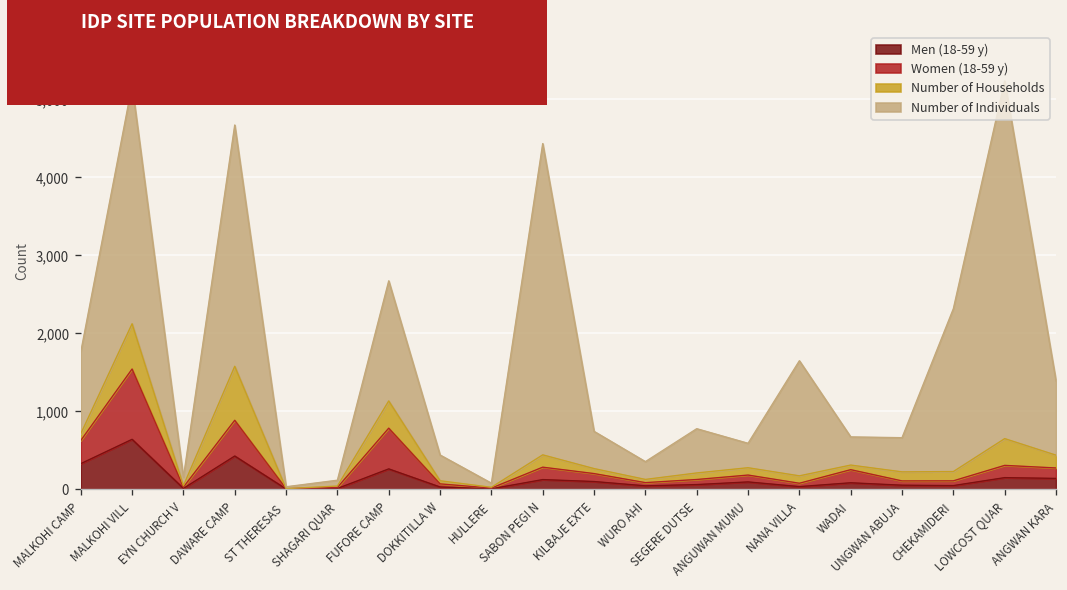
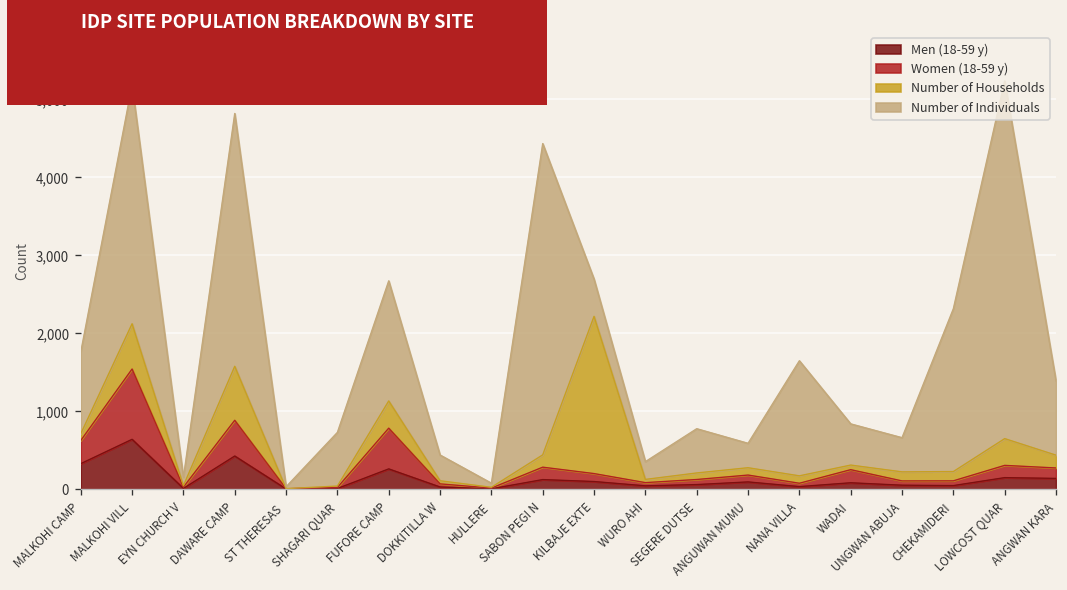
  {
    "Number of Households": {
      "MALKOHI CAMP": "100",
      "MALKOHI VILL": "600",
      "DAWARE CAMP": "700",
      "FUFORE CAMP": "300",
      "DOKKITILLA W": "0",
      "SABON PEGI N": "200",
-     "KILBAJE EXTE": "100",
+     "KILBAJE EXTE": "2,000",
      "WURO AHI": "0",
      "SEGERE DUTSE": "100",
      "ANGUWAN MUMU": "100",
      "NANA VILLA": "100",
      "WADAI": "100",
      "UNGWAN ABUJA": "100",
      "CHEKAMIDERI": "100",
      "LOWCOST QUAR": "300",
      "ANGWAN KARA": "200"
    },
    "Number of Individuals": {
      "MALKOHI CAMP": "1,000",
      "MALKOHI VILL": "3,100",
      "EYN CHURCH V": "100",
-     "DAWARE CAMP": "3,100",
-     "SHAGARI QUAR": "100",
+     "DAWARE CAMP": "3,200",
+     "SHAGARI QUAR": "700",
      "FUFORE CAMP": "1,500",
      "DOKKITILLA W": "300",
      "HULLERE": "100",
      "SABON PEGI N": "4,000",
      "KILBAJE EXTE": "500",
      "WURO AHI": "200",
      "SEGERE DUTSE": "600",
      "ANGUWAN MUMU": "300",
      "NANA VILLA": "1,500",
-     "WADAI": "400",
+     "WADAI": "500",
      "UNGWAN ABUJA": "400",
      "CHEKAMIDERI": "2,100",
      "ANGWAN KARA": "1,000"
    }
  }
